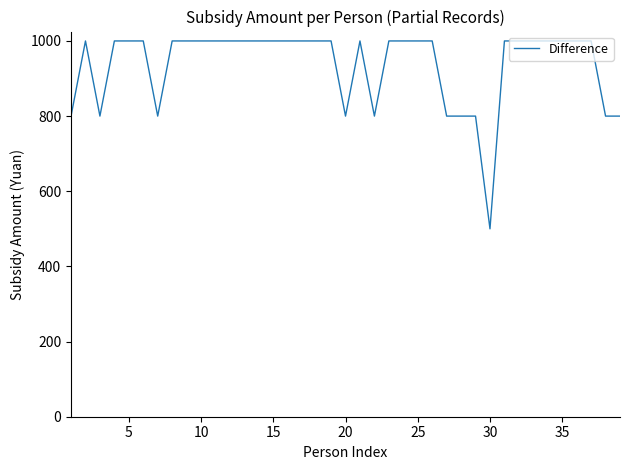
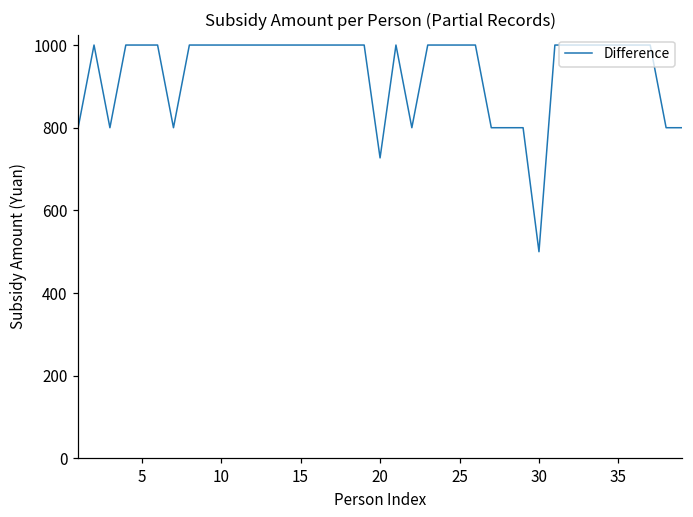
  {
    "5": 1000,
    "10": 1000,
    "15": 1000,
-   "20": 800,
+   "20": 730,
    "25": 1000,
    "30": 500
  }
